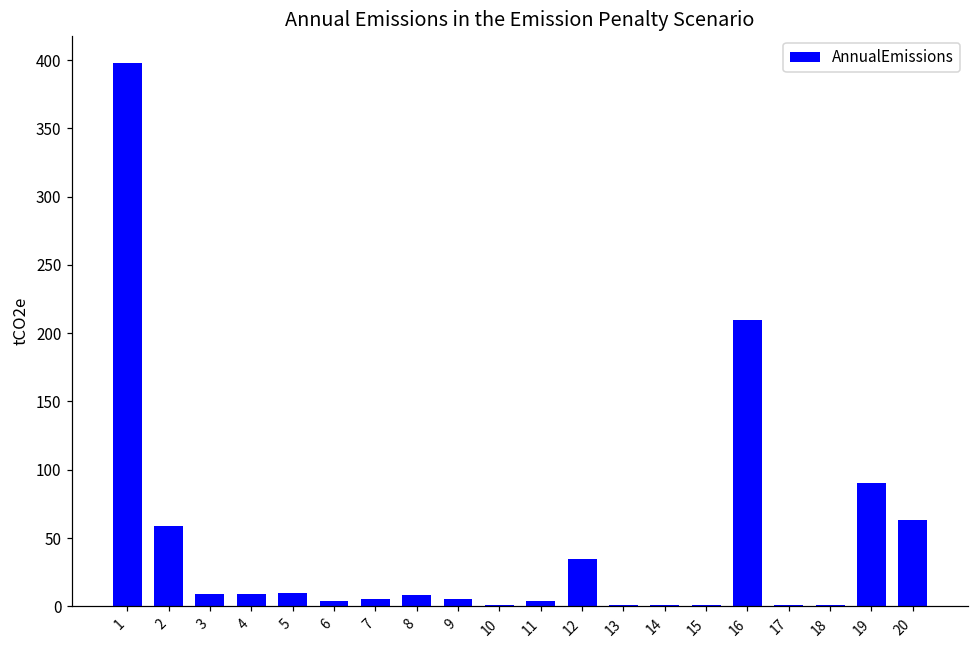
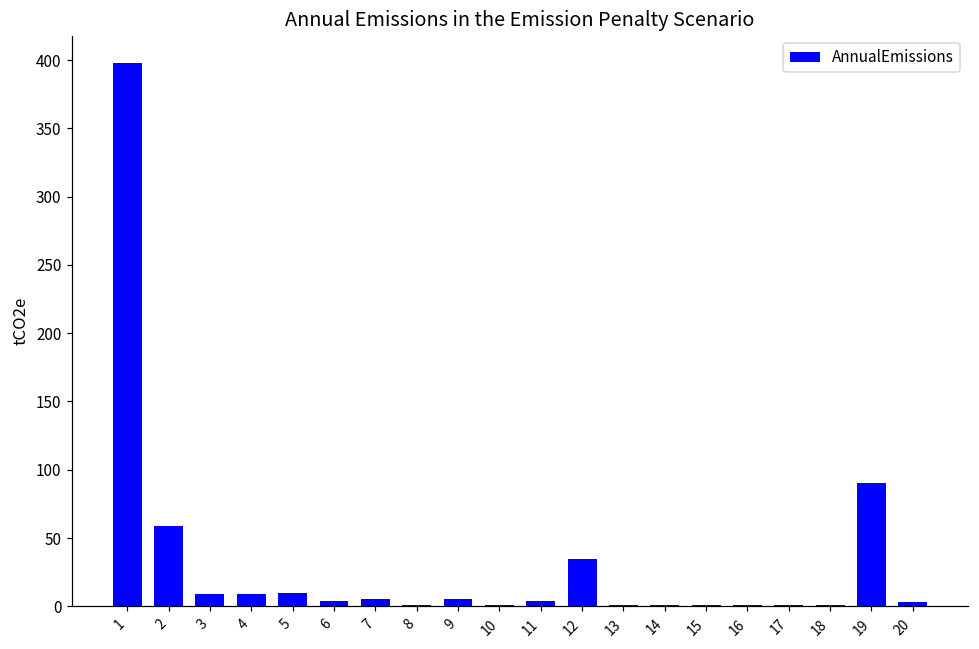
  {
    "1": 398,
    "2": 59,
    "3": 9,
    "4": 9,
    "5": 10,
    "6": 4,
    "7": 5,
-   "8": 8,
+   "8": 1,
    "9": 5,
    "11": 4,
    "12": 35,
-   "16": 210,
+   "16": 1,
    "19": 90,
-   "20": 63
+   "20": 3
  }
